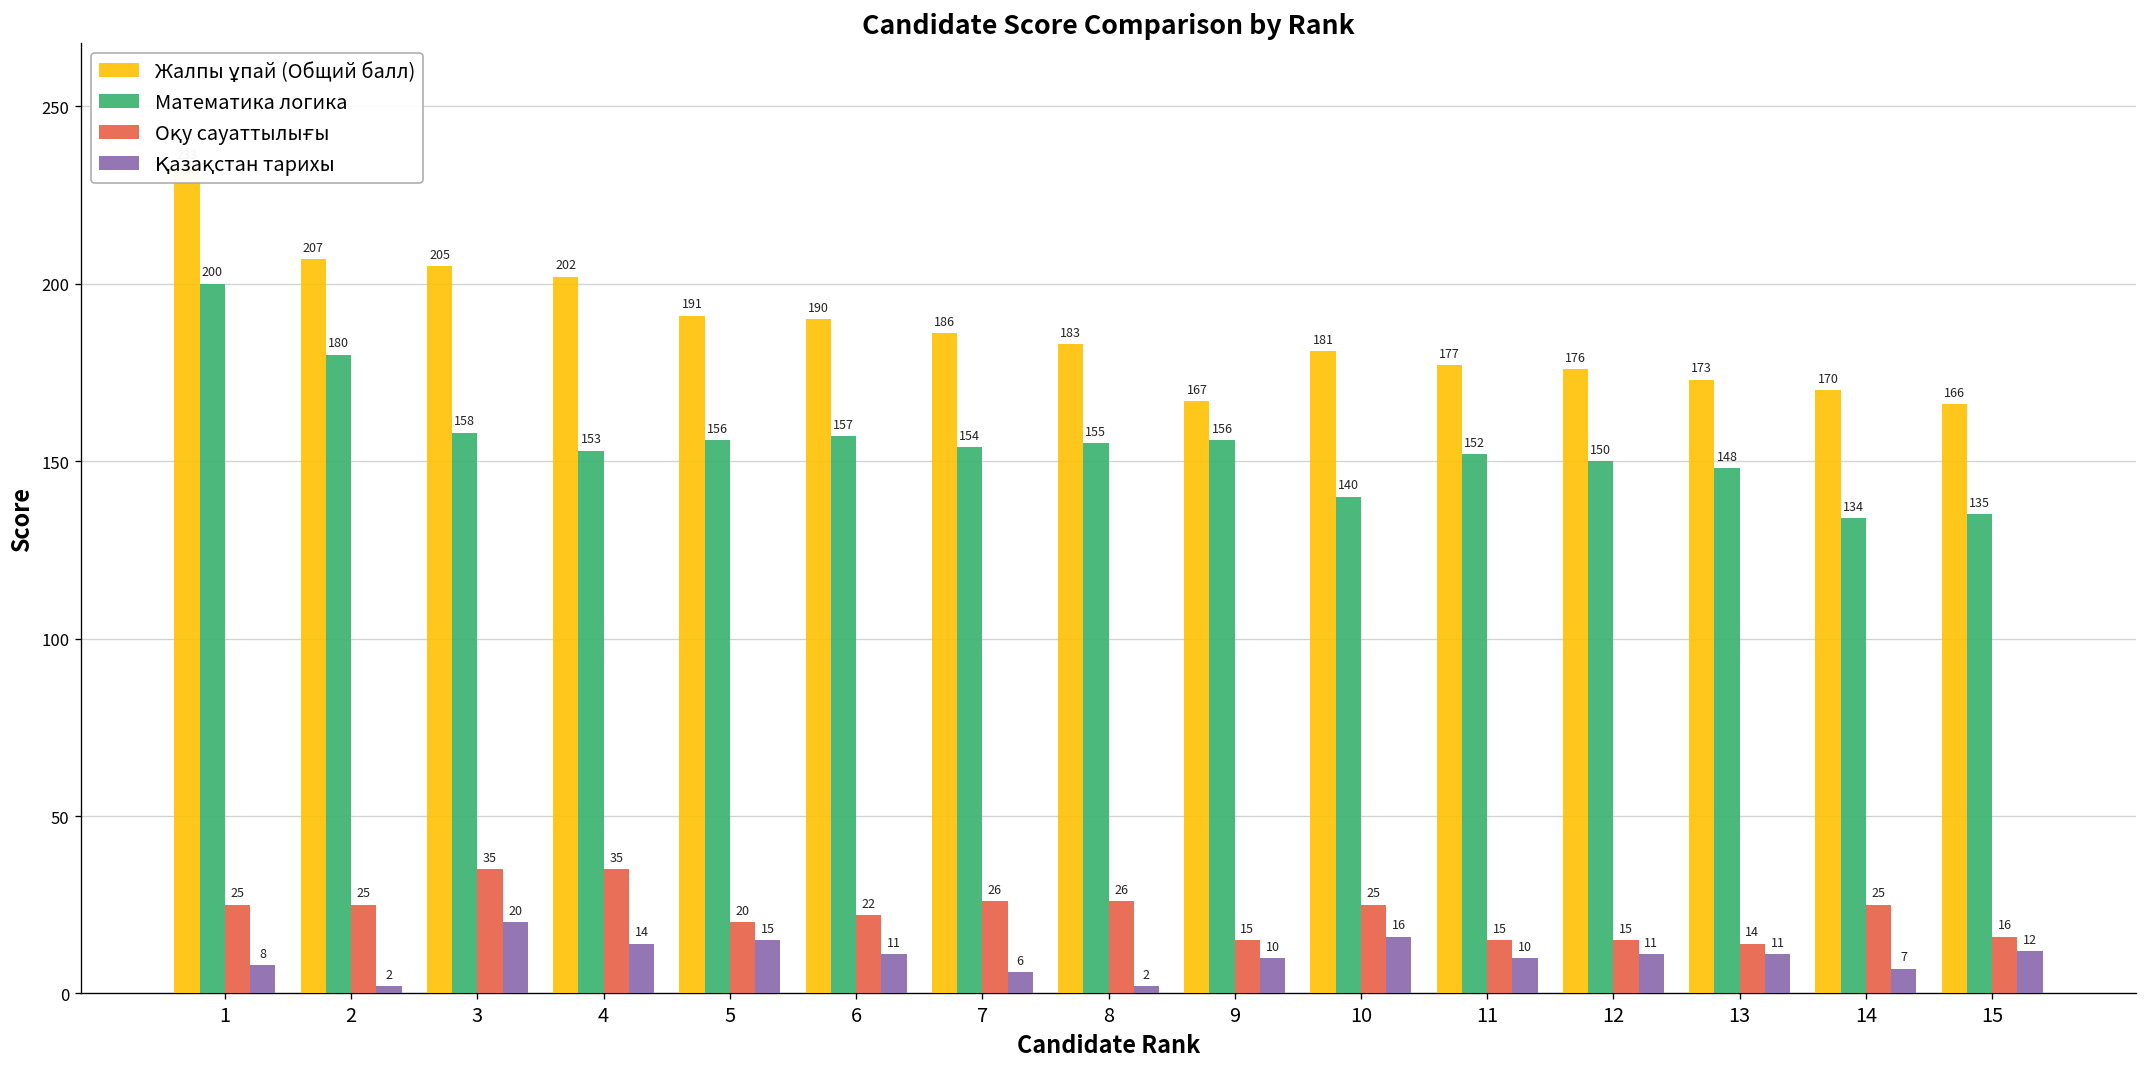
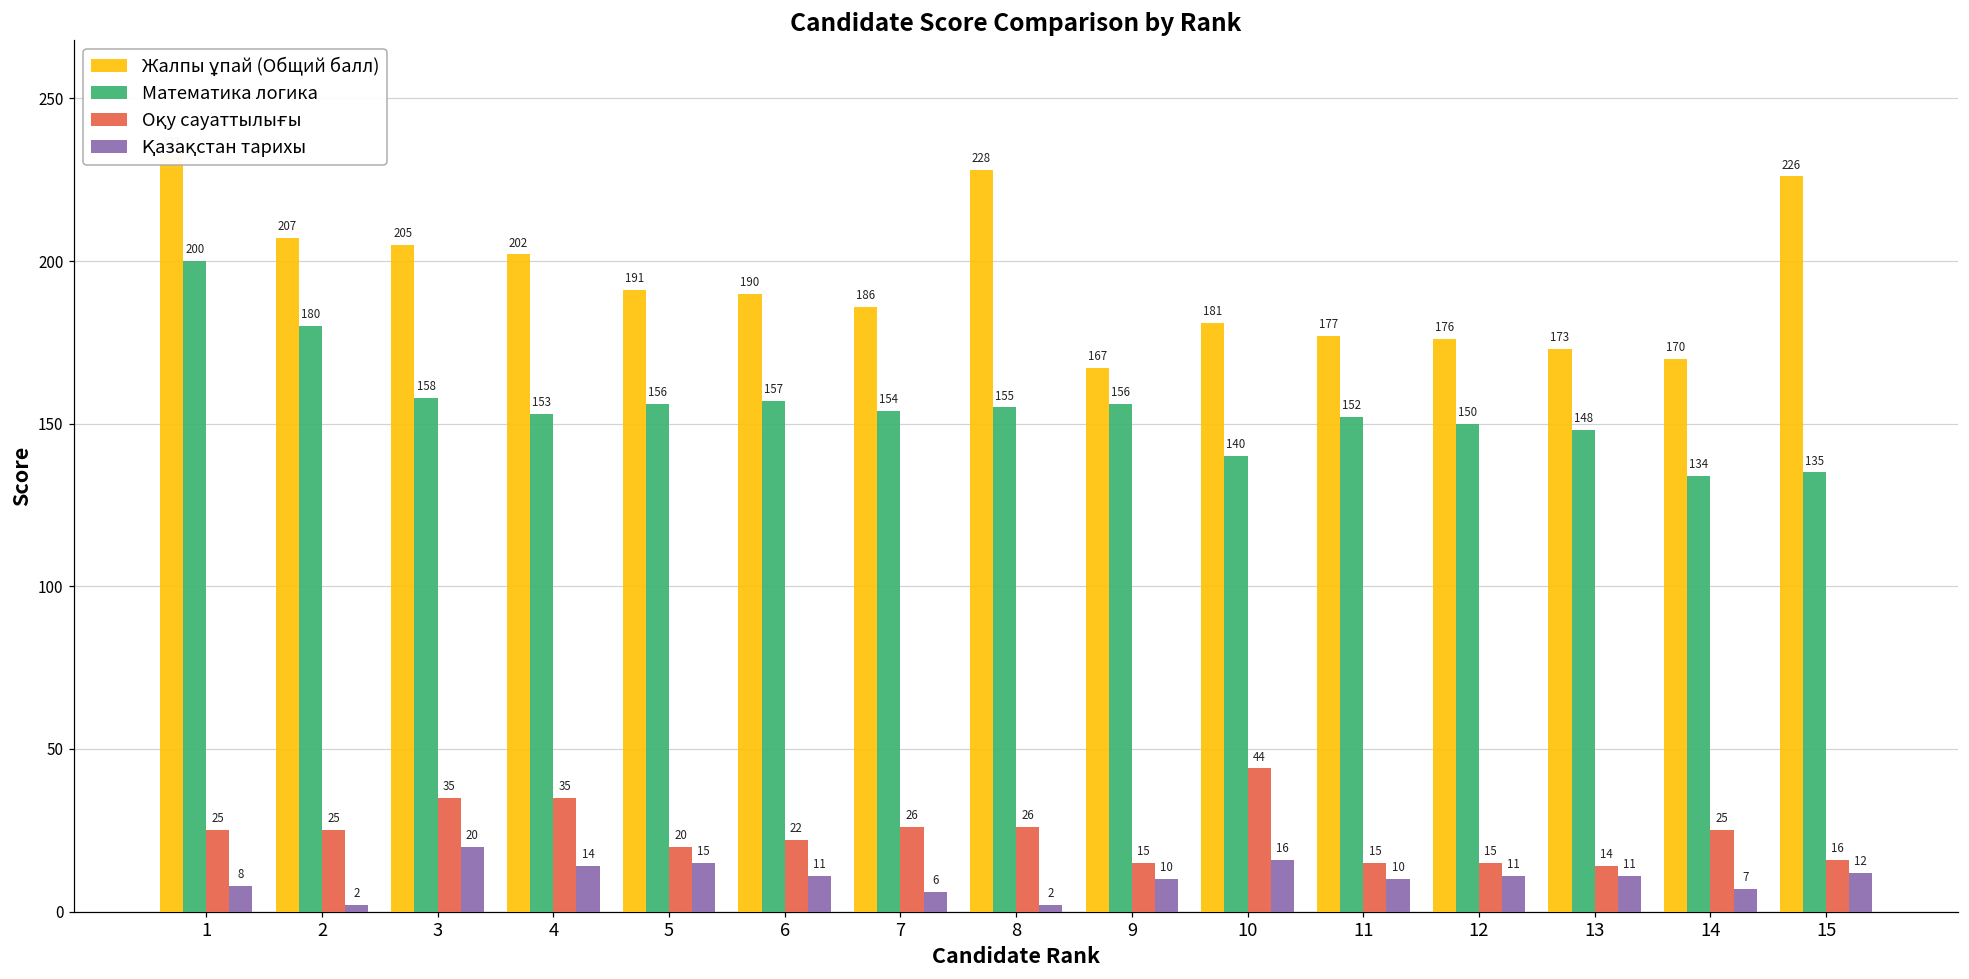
  {
    "Жалпы ұпай (Общий балл)": {
      "2": 207,
      "3": 205,
      "4": 202,
      "5": 191,
      "6": 190,
      "7": 186,
-     "8": 183,
+     "8": 228,
      "9": 167,
      "10": 181,
      "11": 177,
      "12": 176,
      "13": 173,
      "14": 170,
-     "15": 166
+     "15": 226
    },
    "Математика логика": {
      "1": 200,
      "2": 180,
      "3": 158,
      "4": 153,
      "5": 156,
      "6": 157,
      "7": 154,
      "8": 155,
      "9": 156,
      "10": 140,
      "11": 152,
      "12": 150,
      "13": 148,
      "14": 134,
      "15": 135
    },
    "Оқу сауаттылығы": {
      "1": 25,
      "2": 25,
      "3": 35,
      "4": 35,
      "5": 20,
      "6": 22,
      "7": 26,
      "8": 26,
      "9": 15,
-     "10": 25,
+     "10": 44,
      "11": 15,
      "12": 15,
      "13": 14,
      "14": 25,
      "15": 16
    },
    "Қазақстан тарихы": {
      "1": 8,
      "2": 2,
      "3": 20,
      "4": 14,
      "5": 15,
      "6": 11,
      "7": 6,
      "8": 2,
      "9": 10,
      "10": 16,
      "11": 10,
      "12": 11,
      "13": 11,
      "14": 7,
      "15": 12
    }
  }
